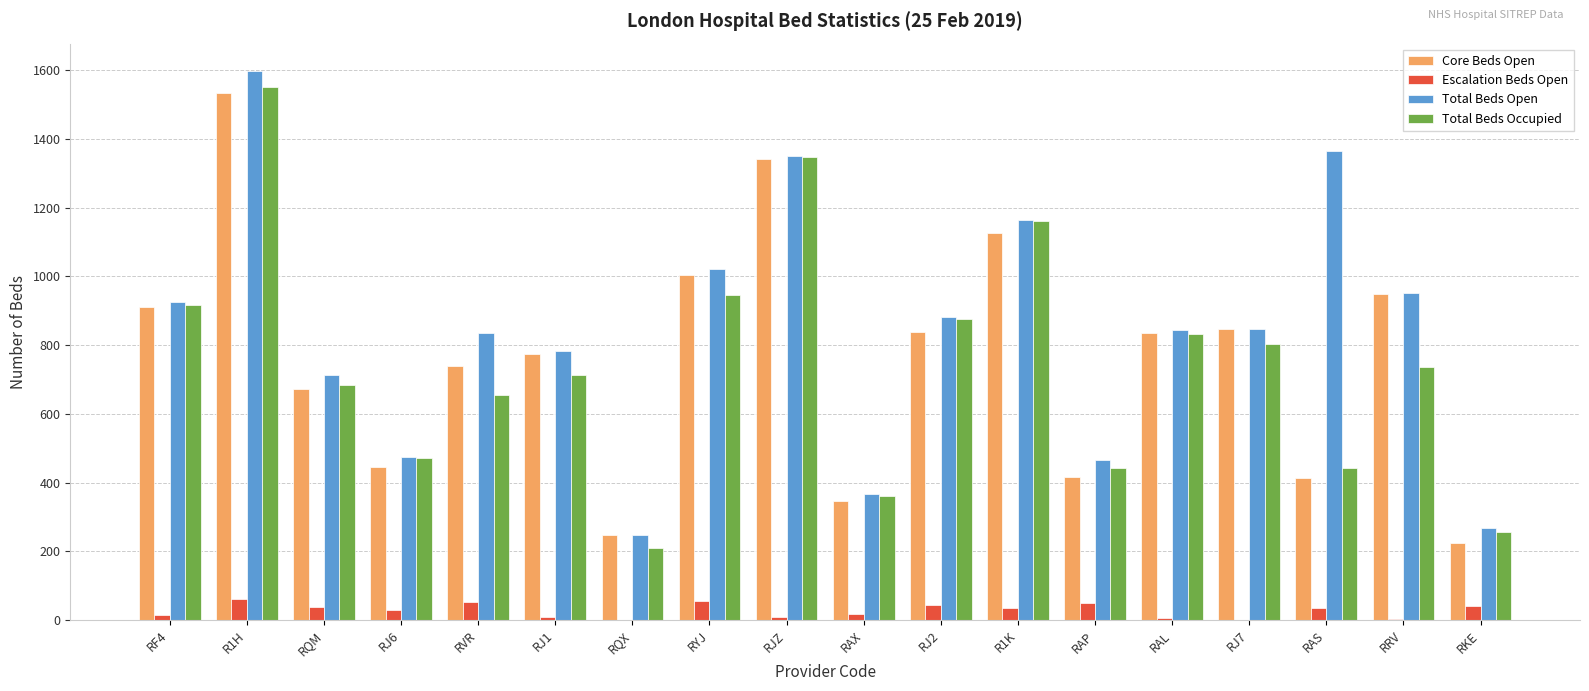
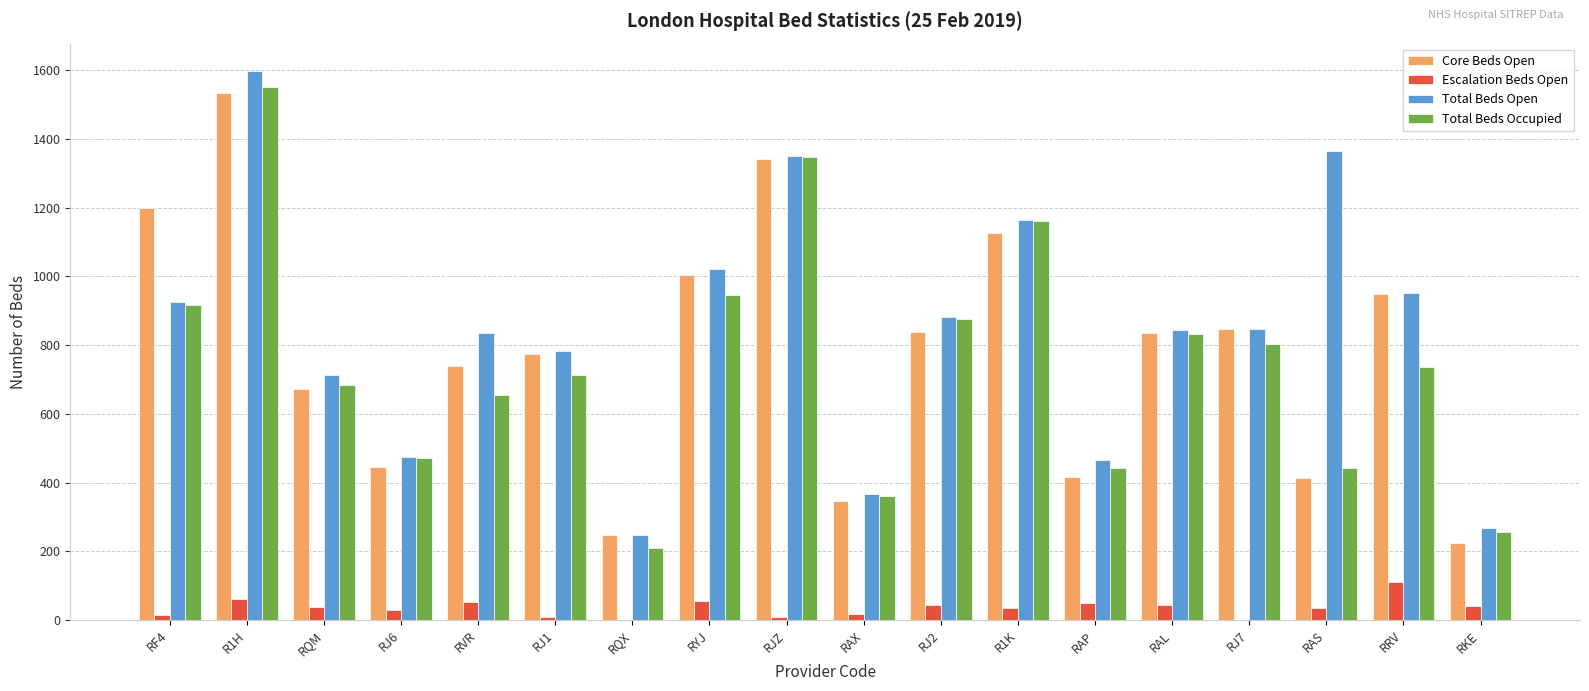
  {
    "Core Beds Open": {
-     "RF4": 910,
+     "RF4": 1200,
      "R1H": 1530,
      "RQM": 670,
      "RJ6": 450,
      "RVR": 740,
      "RJ1": 770,
      "RQX": 250,
      "RYJ": 1010,
      "RJZ": 1340,
      "RAX": 350,
      "RJ2": 840,
      "R1K": 1130,
      "RAP": 420,
      "RAL": 840,
      "RJ7": 850,
      "RAS": 410,
      "RRV": 950,
      "RKE": 230
    },
    "Escalation Beds Open": {
      "RF4": 10,
      "R1H": 60,
      "RQM": 40,
      "RJ6": 30,
      "RVR": 50,
      "RJ1": 10,
      "RQX": 0,
      "RYJ": 60,
      "RJZ": 10,
      "RAX": 20,
      "RJ2": 50,
      "R1K": 40,
      "RAP": 50,
-     "RAL": 10,
+     "RAL": 40,
      "RJ7": 0,
      "RAS": 40,
-     "RRV": 10,
+     "RRV": 110,
      "RKE": 40
    },
    "Total Beds Open": {
      "RF4": 930,
      "R1H": 1600,
      "RQM": 710,
      "RJ6": 480,
      "RVR": 840,
      "RJ1": 780,
      "RQX": 250,
      "RYJ": 1020,
      "RJZ": 1350,
      "RAX": 370,
      "RJ2": 880,
      "R1K": 1160,
      "RAP": 470,
      "RAL": 840,
      "RJ7": 850,
      "RAS": 1360,
      "RRV": 950,
      "RKE": 270
    },
    "Total Beds Occupied": {
      "RF4": 920,
      "R1H": 1550,
      "RQM": 680,
      "RJ6": 470,
      "RVR": 650,
      "RJ1": 710,
      "RQX": 210,
      "RYJ": 950,
      "RJZ": 1350,
      "RAX": 360,
      "RJ2": 880,
      "R1K": 1160,
      "RAP": 440,
      "RAL": 830,
      "RJ7": 800,
      "RAS": 440,
      "RRV": 740,
      "RKE": 260
    }
  }
